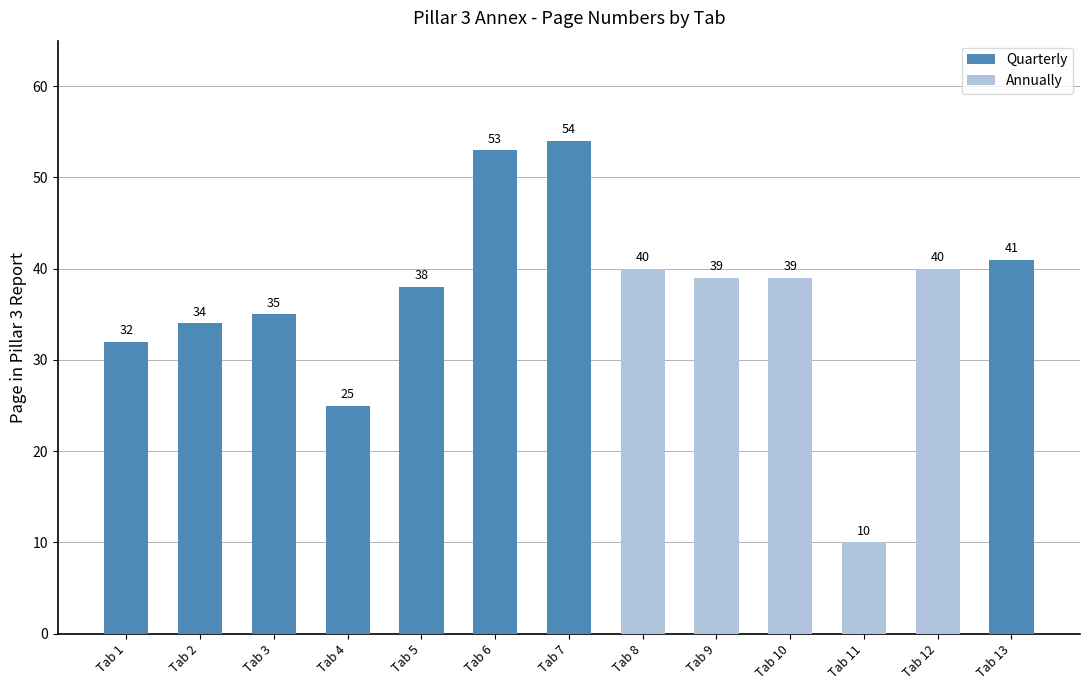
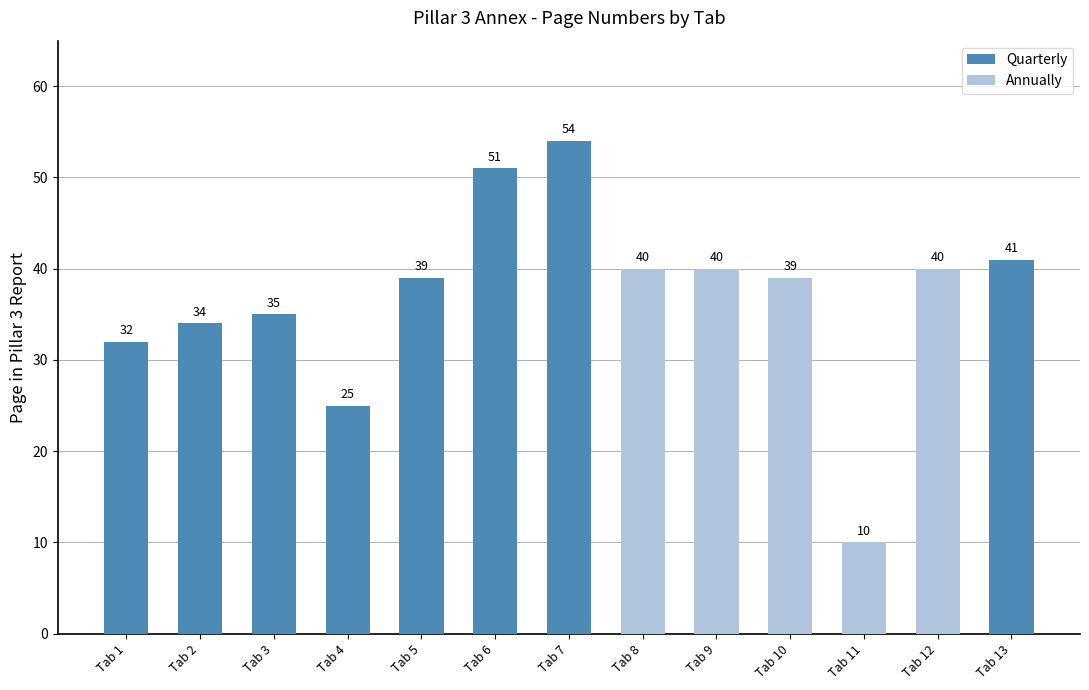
  {
    "Quarterly": {
      "Tab 1": 32,
      "Tab 2": 34,
      "Tab 3": 35,
      "Tab 4": 25,
-     "Tab 5": 38,
-     "Tab 6": 53,
+     "Tab 5": 39,
+     "Tab 6": 51,
      "Tab 7": 54,
      "Tab 13": 41
    },
    "Annually": {
      "Tab 8": 40,
-     "Tab 9": 39,
+     "Tab 9": 40,
      "Tab 10": 39,
      "Tab 11": 10,
      "Tab 12": 40
    }
  }
